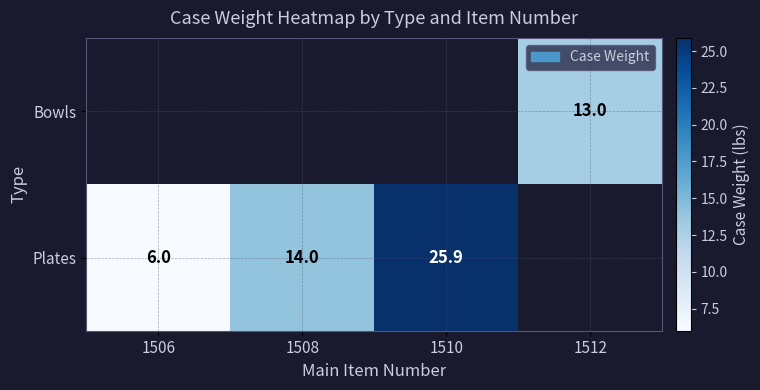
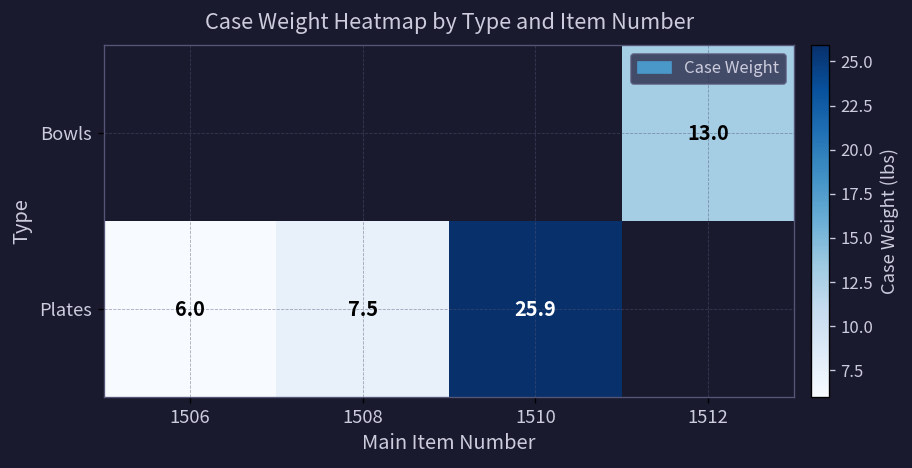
  {
    "Bowls": {
      "1512": 13.0
    },
    "Plates": {
      "1506": 6.0,
-     "1508": 14.0,
+     "1508": 7.5,
      "1510": 25.9
    }
  }
